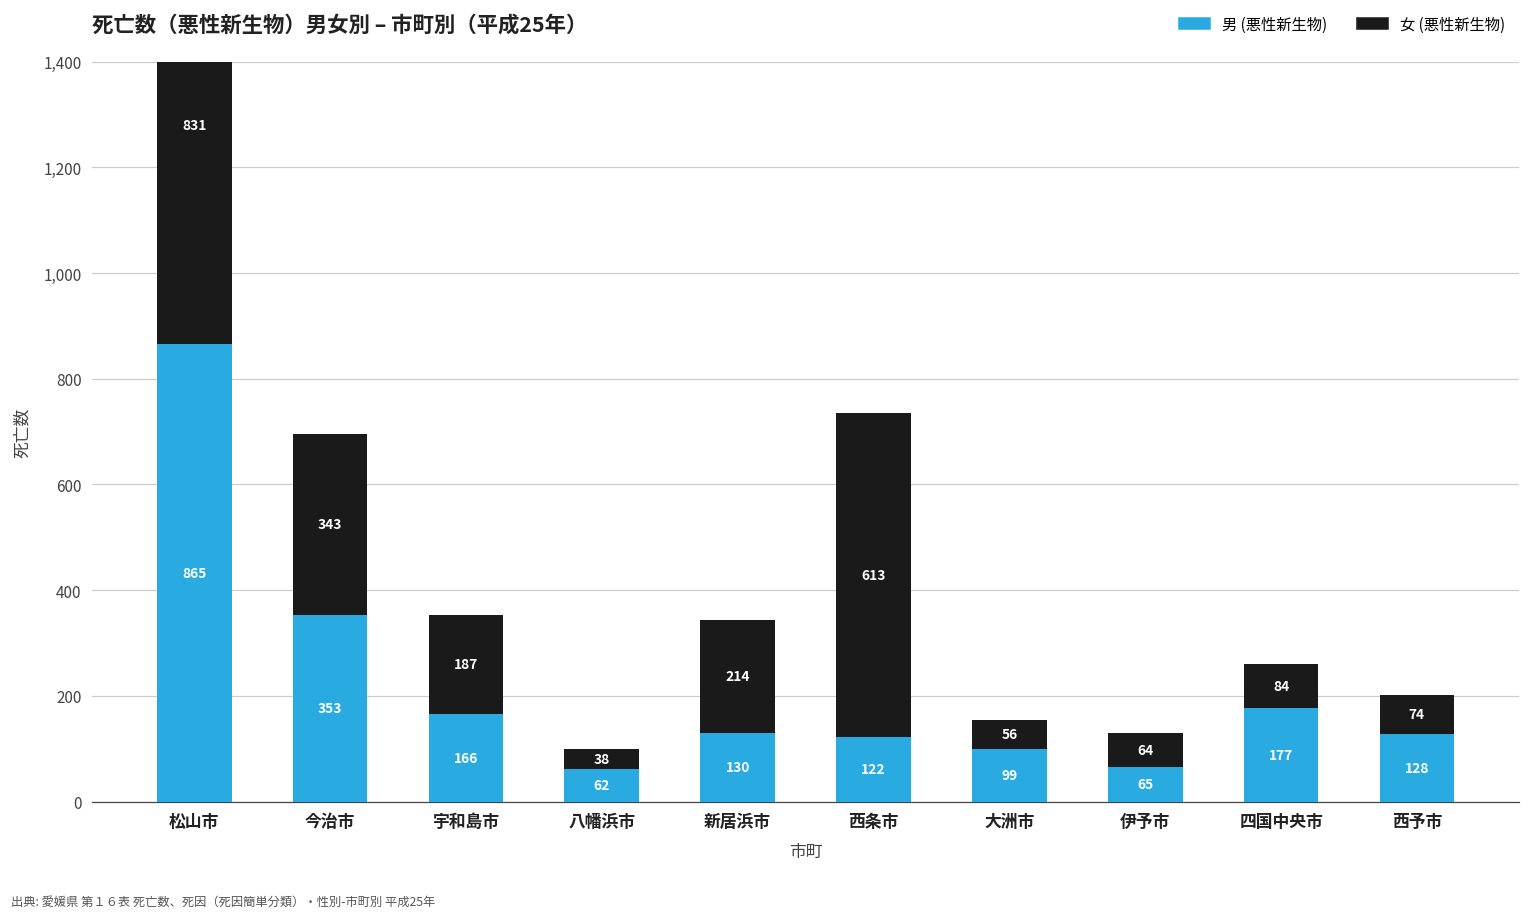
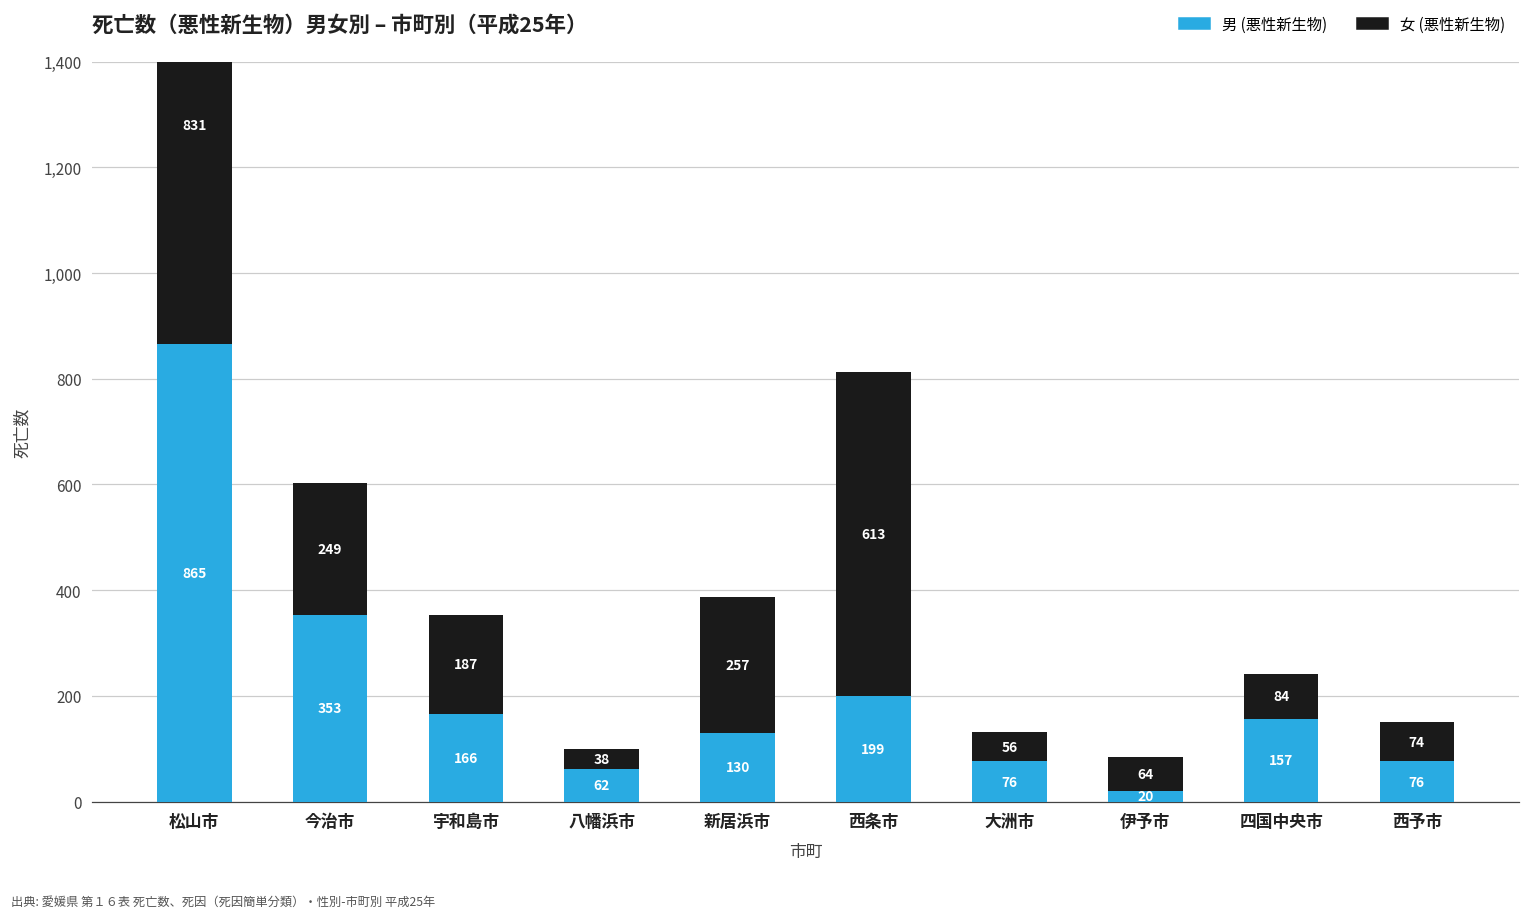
  {
    "男 (悪性新生物)": {
      "松山市": 865,
      "今治市": 353,
      "宇和島市": 166,
      "八幡浜市": 62,
      "新居浜市": 130,
-     "西条市": 122,
-     "大洲市": 99,
-     "伊予市": 65,
-     "四国中央市": 177,
-     "西予市": 128
+     "西条市": 199,
+     "大洲市": 76,
+     "伊予市": 20,
+     "四国中央市": 157,
+     "西予市": 76
    },
    "女 (悪性新生物)": {
-     "今治市": 343,
+     "今治市": 249,
      "宇和島市": 187,
      "八幡浜市": 38,
-     "新居浜市": 214,
+     "新居浜市": 257,
      "西条市": 613,
      "大洲市": 56,
      "伊予市": 64,
      "四国中央市": 84,
      "西予市": 74
    }
  }
